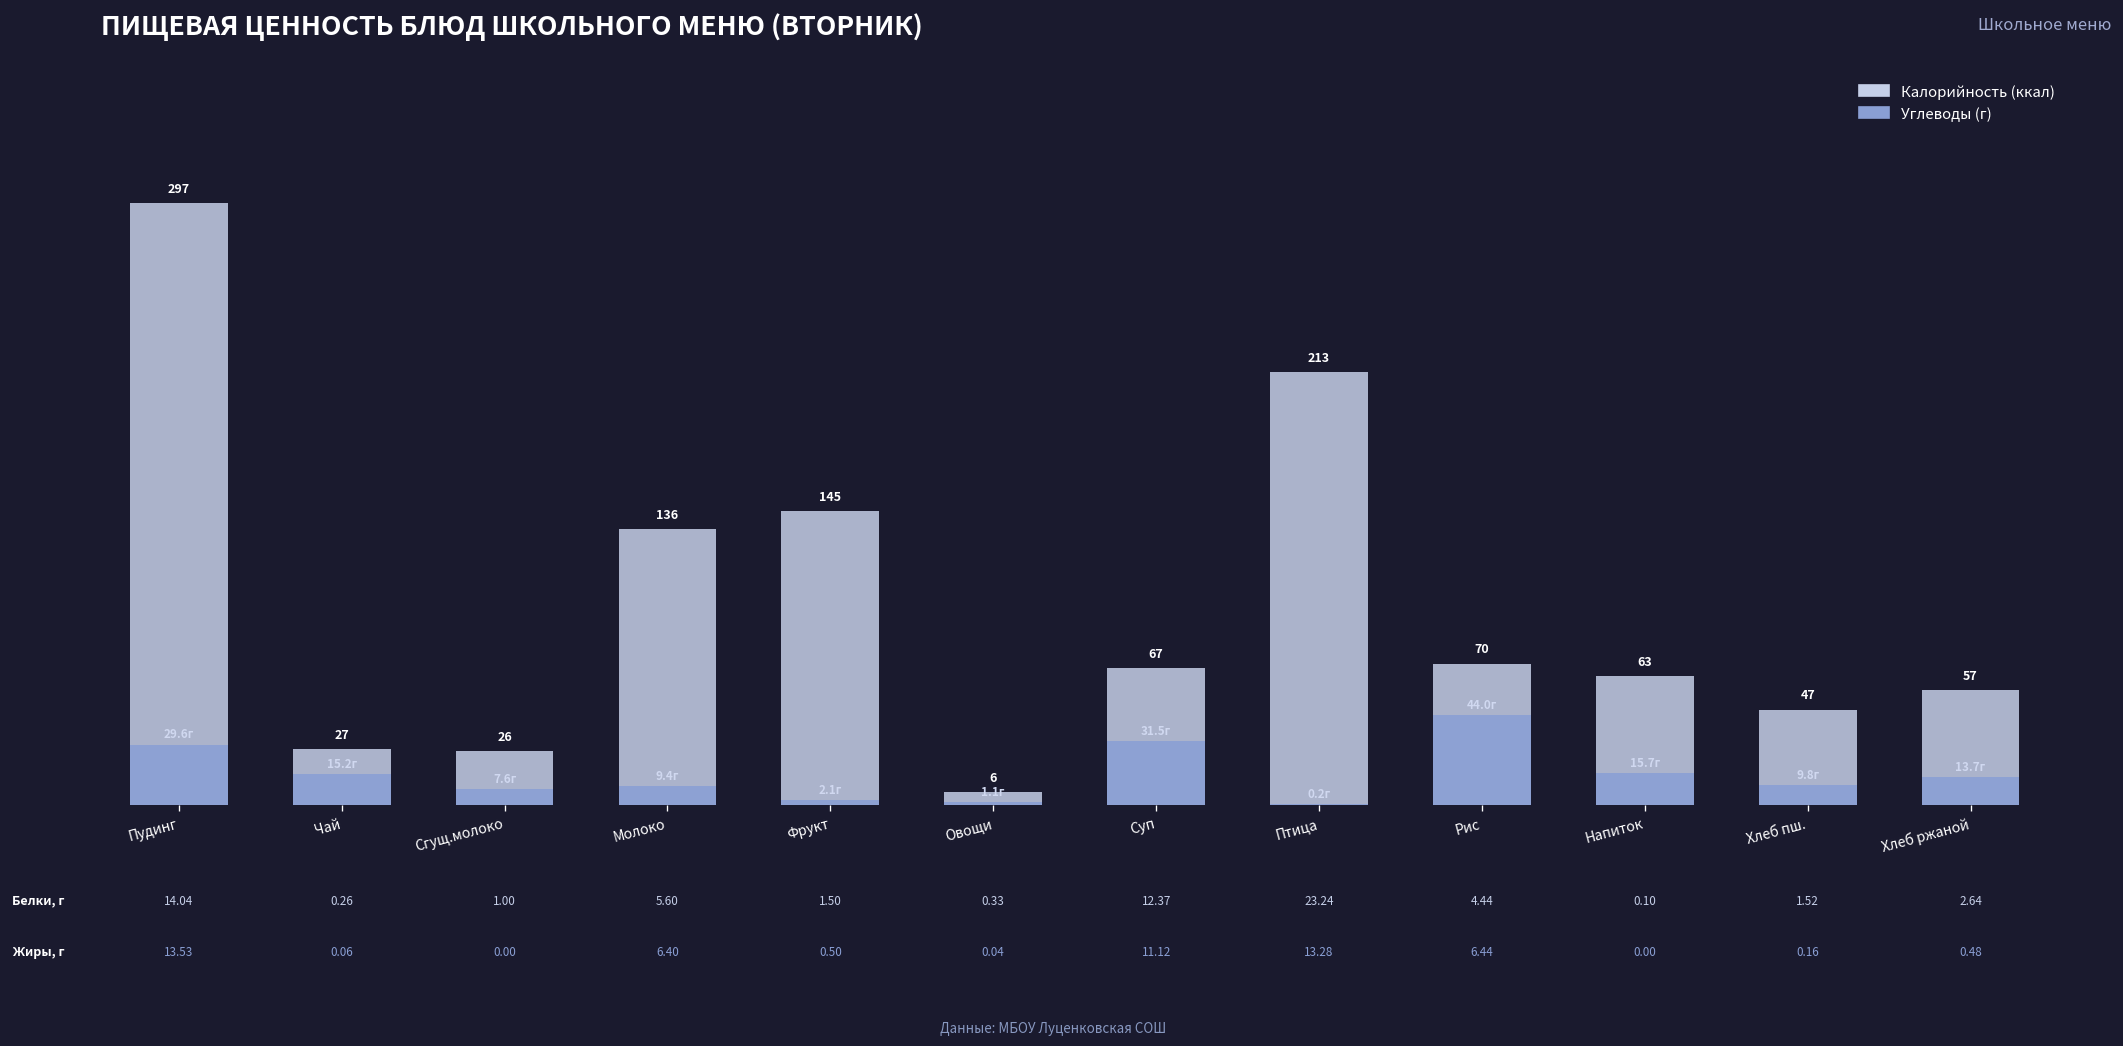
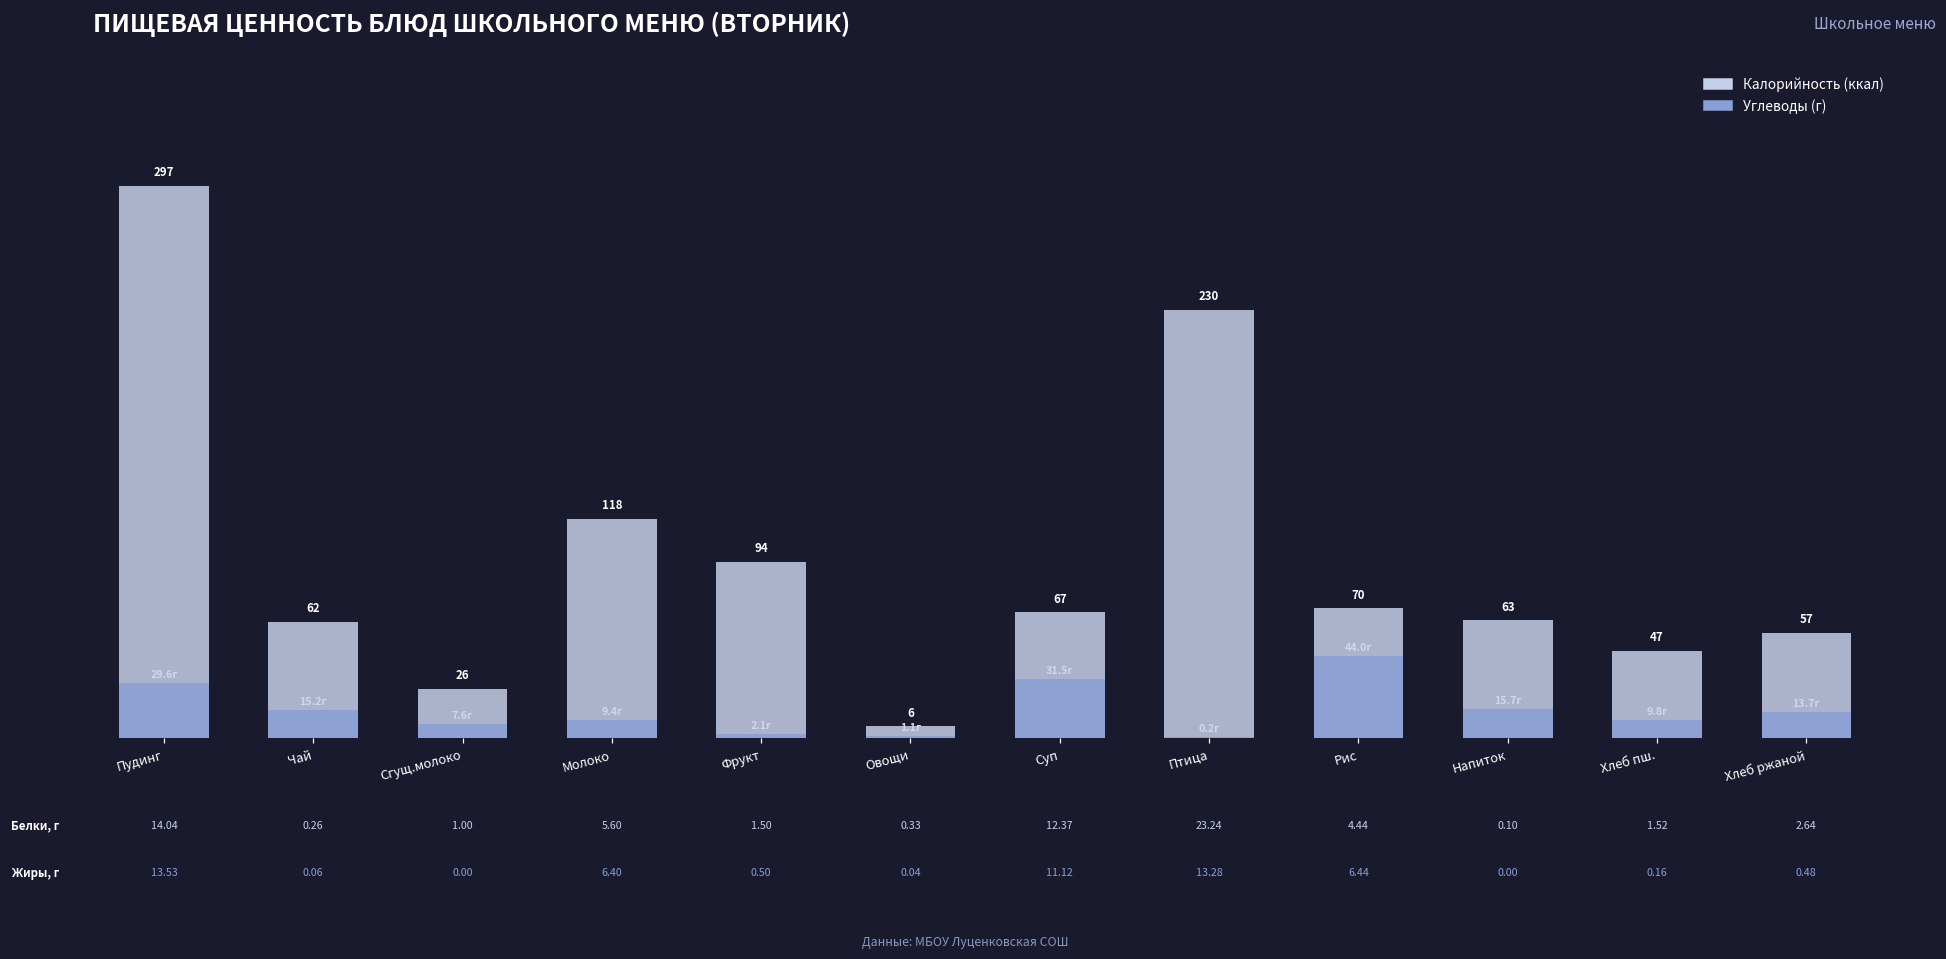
  {
    "Калорийность (ккал)": {
      "Пудинг": 297,
-     "Чай": 27,
+     "Чай": 62,
      "Сгущ.молоко": 26,
-     "Молоко": 136,
-     "Фрукт": 145,
+     "Молоко": 118,
+     "Фрукт": 94,
      "Овощи": 6,
      "Суп": 67,
-     "Птица": 213,
+     "Птица": 230,
      "Рис": 70,
      "Напиток": 63,
      "Хлеб пш.": 47,
      "Хлеб ржаной": 57
    }
  }
